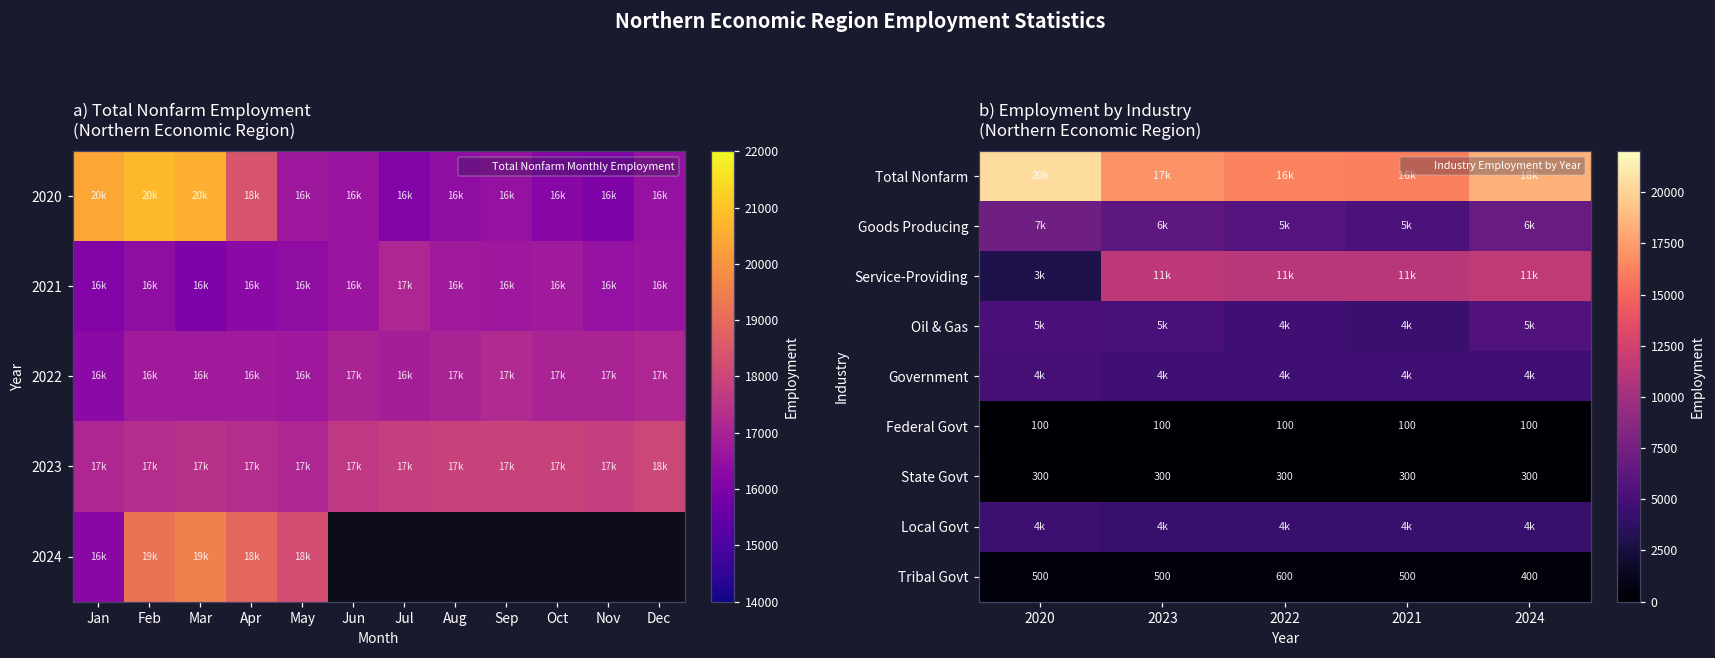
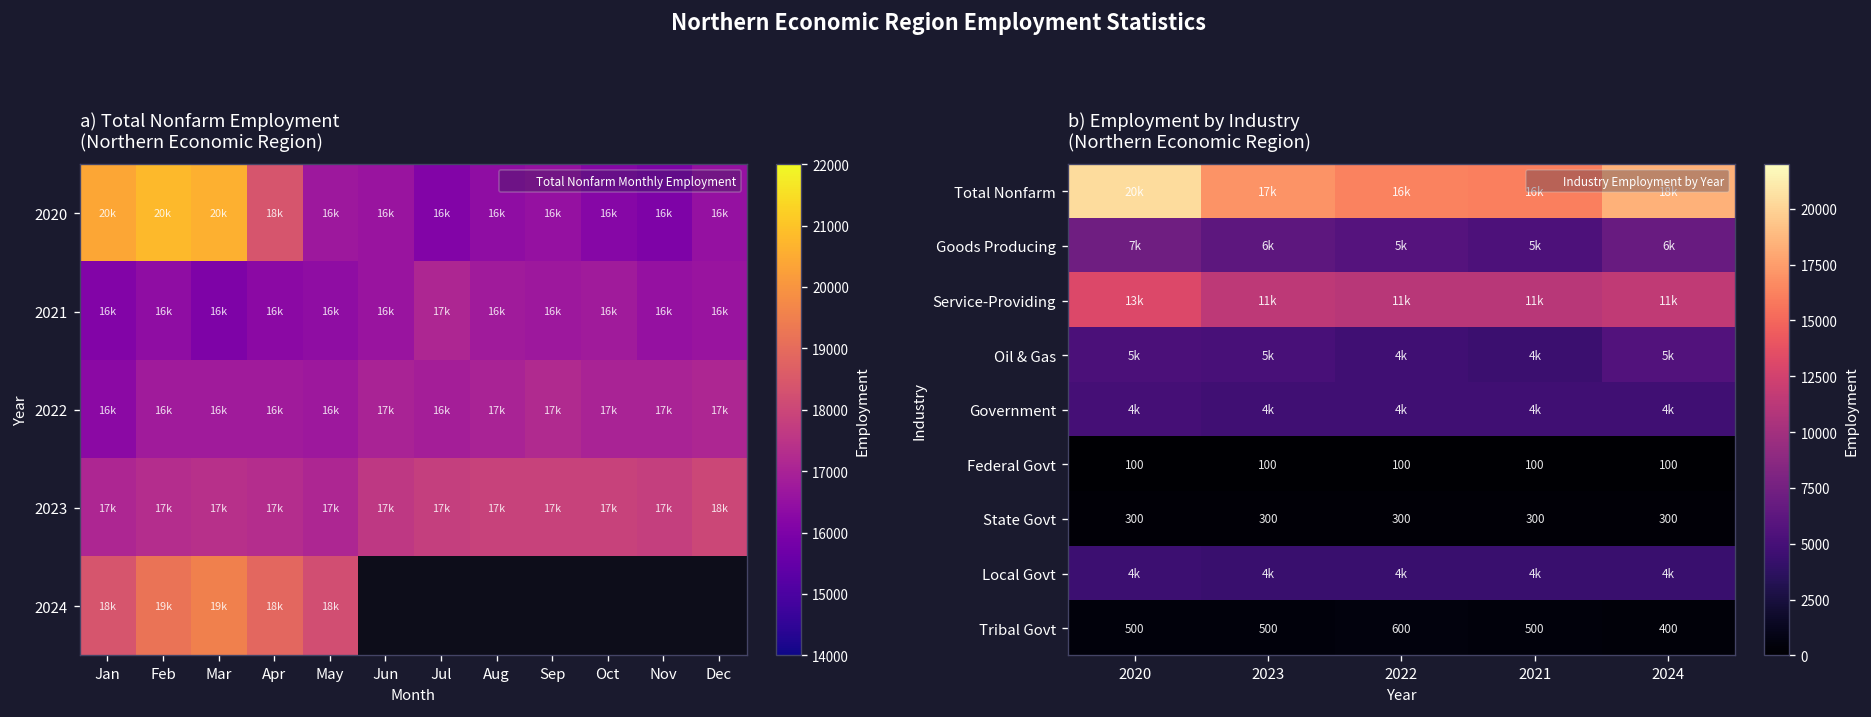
  {
    "a) Total Nonfarm Employment (Northern Economic Region)": {
      "2020": {
        "Jan": "20k",
        "Feb": "20k",
        "Mar": "20k",
        "Apr": "18k",
        "May": "16k",
        "Jun": "16k",
        "Jul": "16k",
        "Aug": "16k",
        "Sep": "16k",
        "Oct": "16k",
        "Nov": "16k",
        "Dec": "16k"
      },
      "2021": {
        "Jan": "16k",
        "Feb": "16k",
        "Mar": "16k",
        "Apr": "16k",
        "May": "16k",
        "Jun": "16k",
        "Jul": "17k",
        "Aug": "16k",
        "Sep": "16k",
        "Oct": "16k",
        "Nov": "16k",
        "Dec": "16k"
      },
      "2022": {
        "Jan": "16k",
        "Feb": "16k",
        "Mar": "16k",
        "Apr": "16k",
        "May": "16k",
        "Jun": "17k",
        "Jul": "16k",
        "Aug": "17k",
        "Sep": "17k",
        "Oct": "17k",
        "Nov": "17k",
        "Dec": "17k"
      },
      "2023": {
        "Jan": "17k",
        "Feb": "17k",
        "Mar": "17k",
        "Apr": "17k",
        "May": "17k",
        "Jun": "17k",
        "Jul": "17k",
        "Aug": "17k",
        "Sep": "17k",
        "Oct": "17k",
        "Nov": "17k",
        "Dec": "18k"
      },
      "2024": {
-       "Jan": "16k",
+       "Jan": "18k",
        "Feb": "19k",
        "Mar": "19k",
        "Apr": "18k",
        "May": "18k"
      }
    },
    "b) Employment by Industry (Northern Economic Region)": {
      "Total Nonfarm": {
        "2020": "20k",
        "2023": "17k",
        "2022": "16k"
      },
      "Goods Producing": {
        "2020": "7k",
        "2023": "6k",
        "2022": "5k",
        "2021": "5k",
        "2024": "6k"
      },
      "Service-Providing": {
-       "2020": "3k",
+       "2020": "13k",
        "2023": "11k",
        "2022": "11k",
        "2021": "11k",
        "2024": "11k"
      },
      "Oil & Gas": {
        "2020": "5k",
        "2023": "5k",
        "2022": "4k",
        "2021": "4k",
        "2024": "5k"
      },
      "Government": {
        "2020": "4k",
        "2023": "4k",
        "2022": "4k",
        "2021": "4k",
        "2024": "4k"
      },
      "Federal Govt": {
        "2020": "100",
        "2023": "100",
        "2022": "100",
        "2021": "100",
        "2024": "100"
      },
      "State Govt": {
        "2020": "300",
        "2023": "300",
        "2022": "300",
        "2021": "300",
        "2024": "300"
      },
      "Local Govt": {
        "2020": "4k",
        "2023": "4k",
        "2022": "4k",
        "2021": "4k",
        "2024": "4k"
      },
      "Tribal Govt": {
        "2020": "500",
        "2023": "500",
        "2022": "600",
        "2021": "500",
        "2024": "400"
      }
    }
  }
